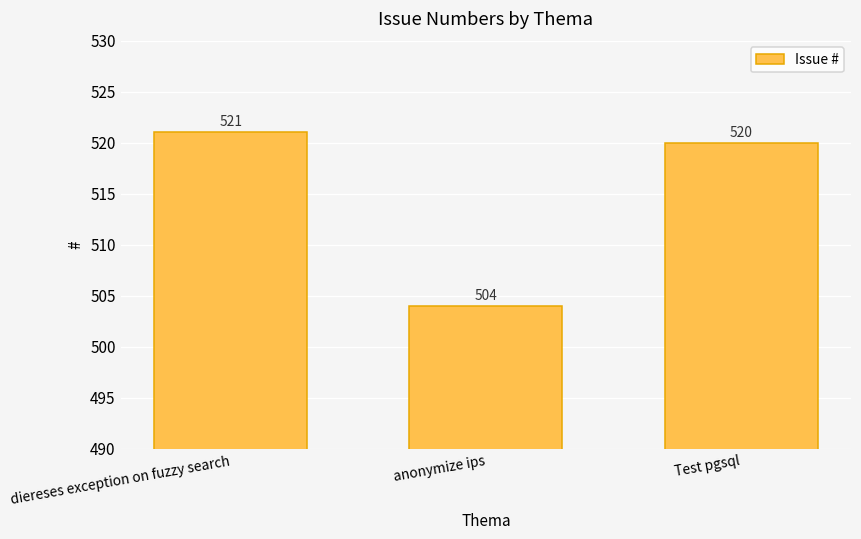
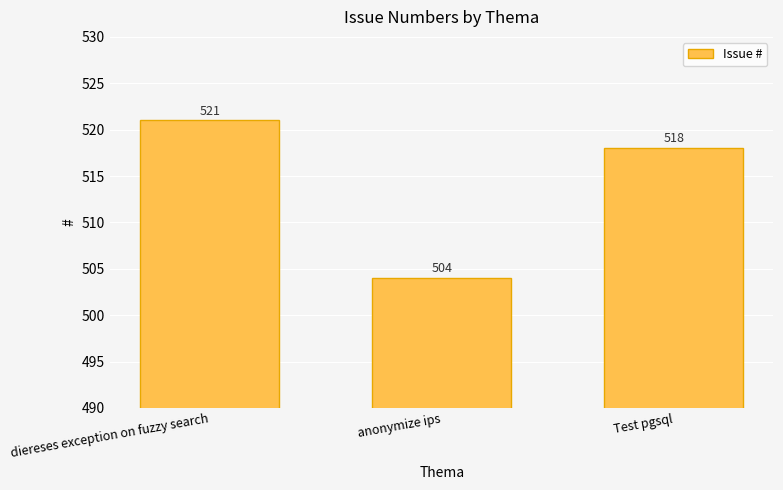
  {
    "diereses exception on fuzzy search": 521,
    "anonymize ips": 504,
-   "Test pgsql": 520
+   "Test pgsql": 518
  }
